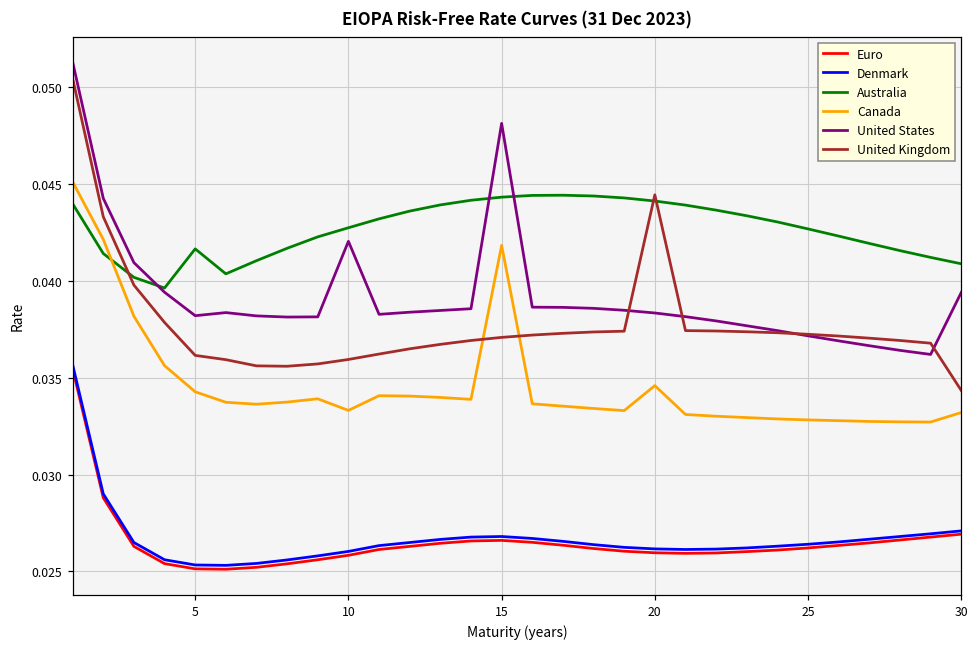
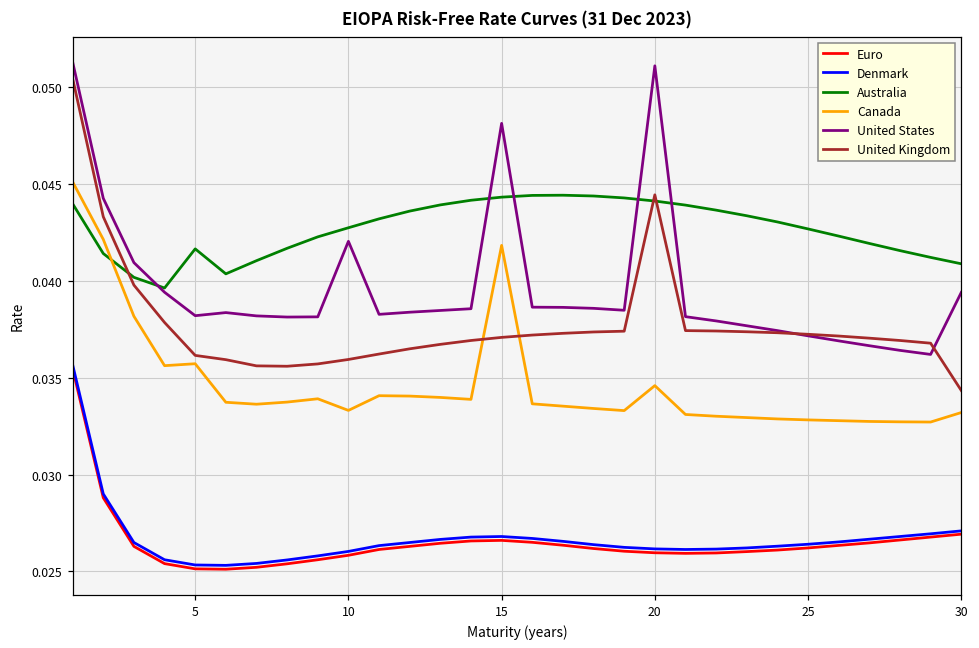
  {
    "Euro": {
      "5": 0.0251,
      "10": 0.0258,
      "15": 0.0266,
      "20": 0.0260,
      "25": 0.0262,
      "30": 0.0269
    },
    "Denmark": {
      "5": 0.0253,
      "10": 0.0260,
      "15": 0.0268,
      "20": 0.0262,
      "25": 0.0264,
      "30": 0.0271
    },
    "Australia": {
      "5": 0.0417,
      "10": 0.0427,
      "15": 0.0443,
      "20": 0.0441,
      "25": 0.0427,
      "30": 0.0409
    },
    "Canada": {
-     "5": 0.0343,
+     "5": 0.0357,
      "10": 0.0333,
      "15": 0.0418,
      "20": 0.0346,
      "25": 0.0328,
      "30": 0.0332
    },
    "United States": {
      "5": 0.0382,
      "10": 0.0420,
      "15": 0.0481,
-     "20": 0.0383,
+     "20": 0.0511,
      "30": 0.0394
    },
    "United Kingdom": {
      "5": 0.0362,
      "10": 0.0359,
      "15": 0.0371,
      "20": 0.0444,
      "30": 0.0343
    }
  }
